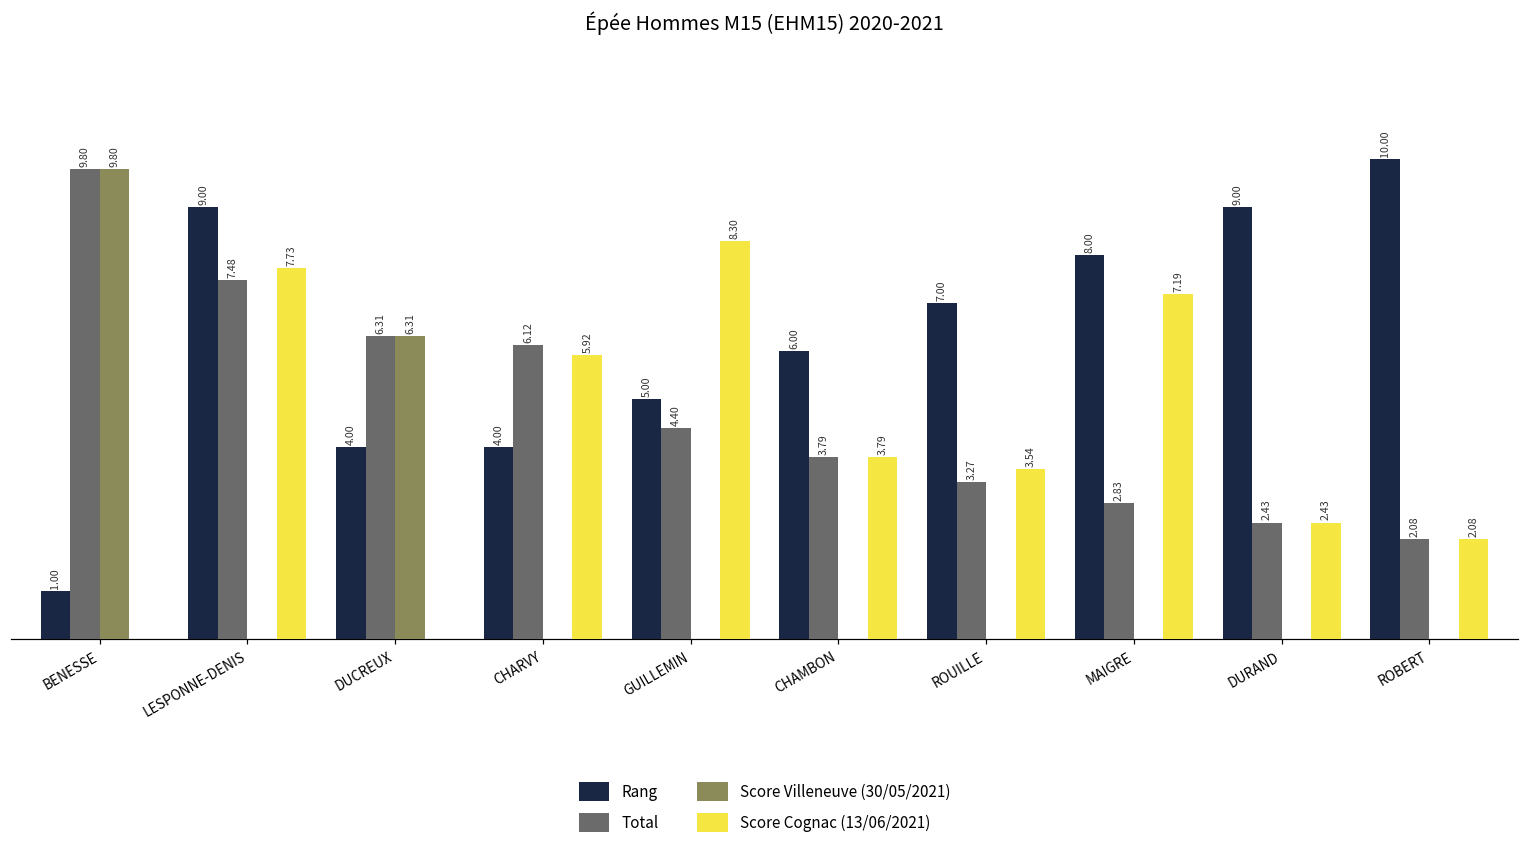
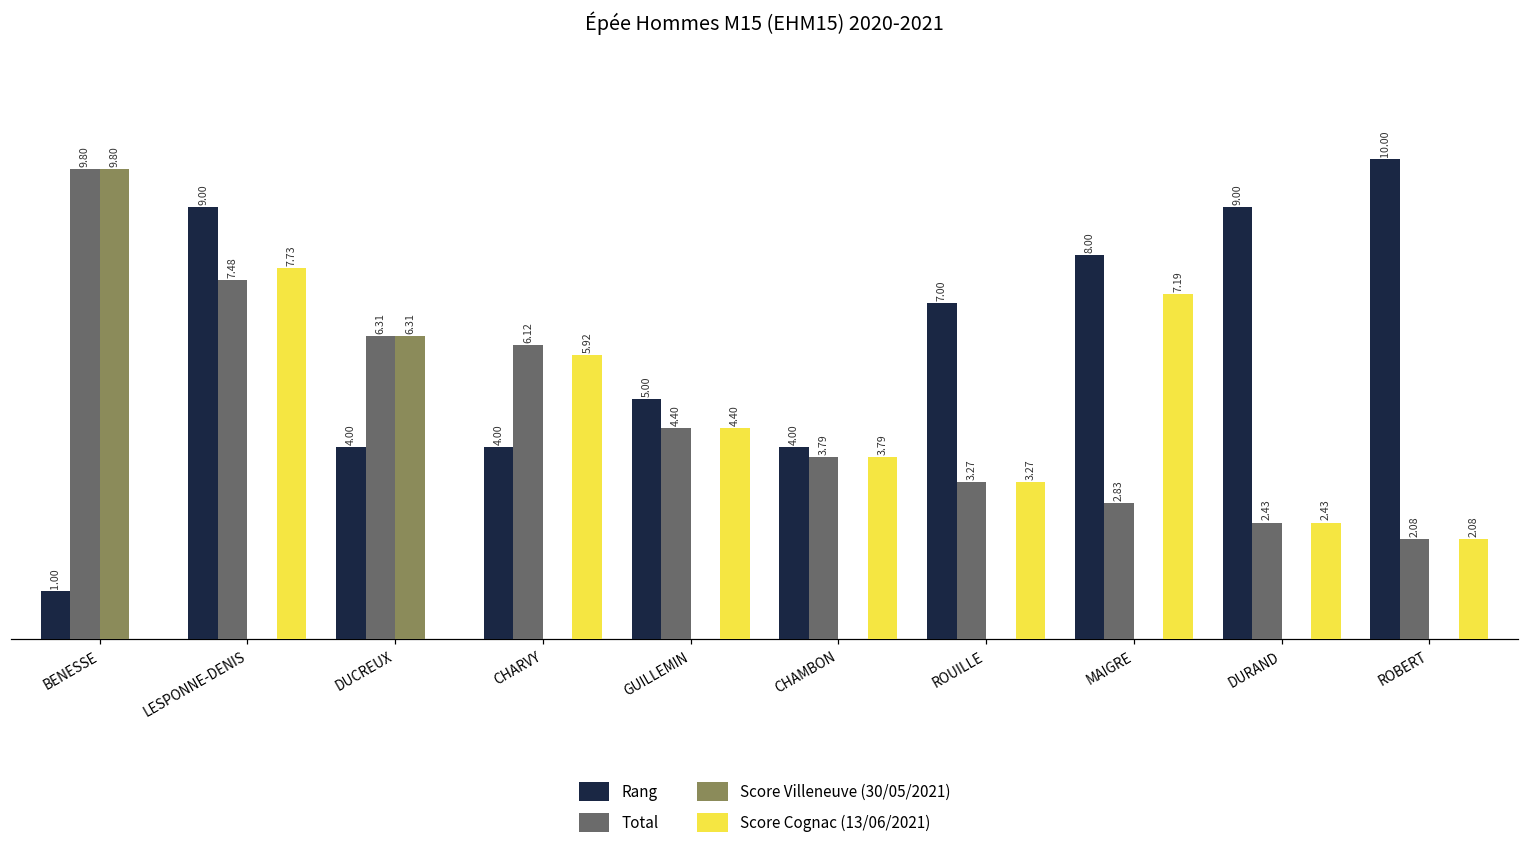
  {
    "Rang": {
      "BENESSE": 1.00,
      "LESPONNE-DENIS": 9.00,
      "DUCREUX": 4.00,
      "CHARVY": 4.00,
      "GUILLEMIN": 5.00,
-     "CHAMBON": 6.00,
+     "CHAMBON": 4.00,
      "ROUILLE": 7.00,
      "MAIGRE": 8.00,
      "DURAND": 9.00,
      "ROBERT": 10.00
    },
    "Score Cognac (13/06/2021)": {
      "LESPONNE-DENIS": 7.73,
      "CHARVY": 5.92,
-     "GUILLEMIN": 8.30,
+     "GUILLEMIN": 4.40,
      "CHAMBON": 3.79,
-     "ROUILLE": 3.54,
+     "ROUILLE": 3.27,
      "MAIGRE": 7.19,
      "DURAND": 2.43,
      "ROBERT": 2.08
    }
  }
